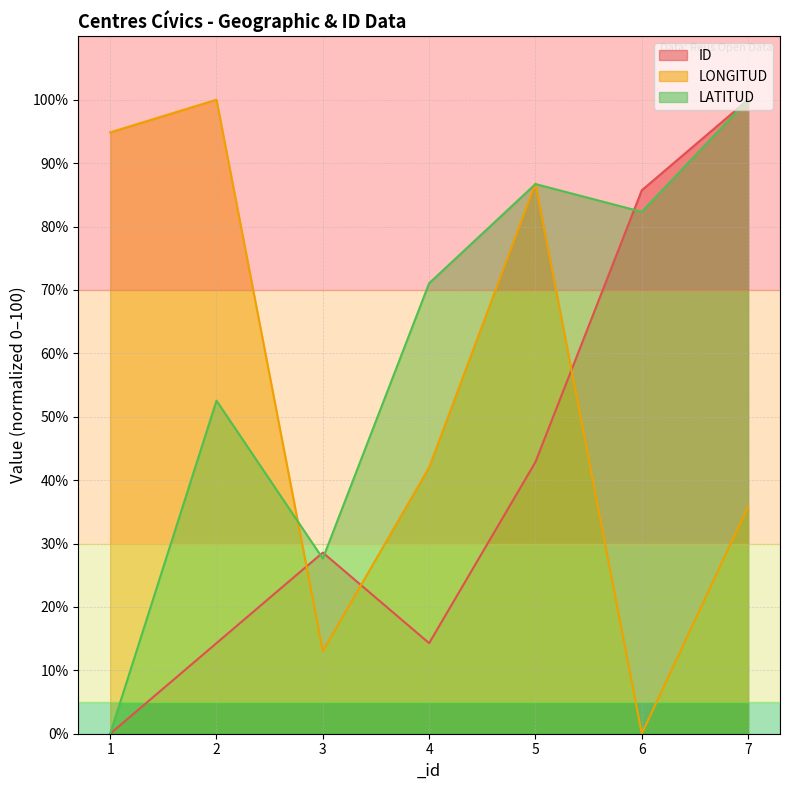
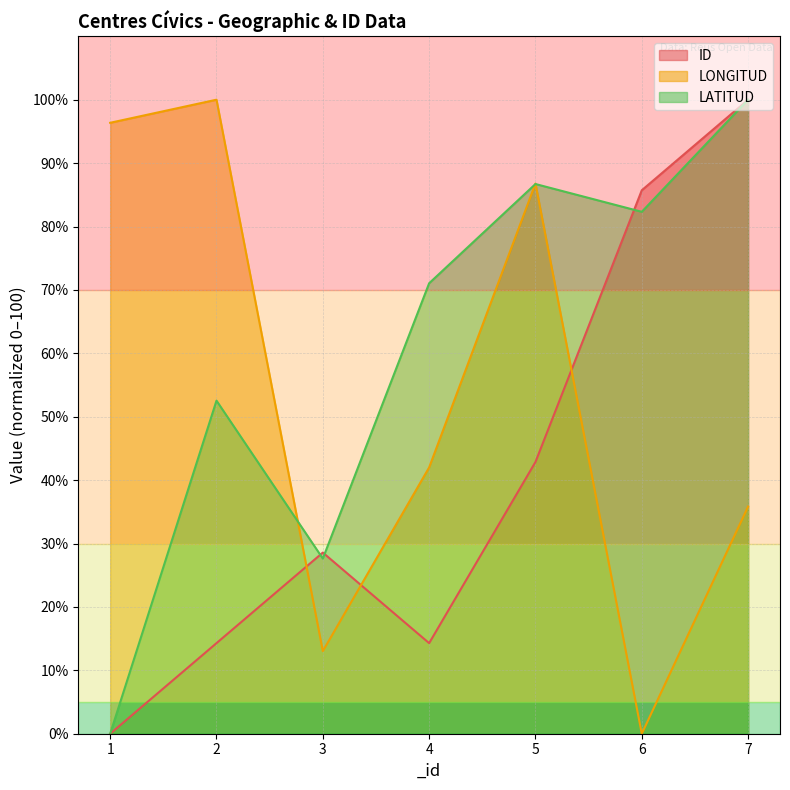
  {
    "ID": {
      "2": "14%",
      "3": "29%",
      "4": "14%",
      "5": "43%",
      "6": "86%"
    },
    "LONGITUD": {
-     "1": "95%",
+     "1": "96%",
      "2": "100%",
      "3": "13%",
      "4": "42%",
      "6": "0%",
      "7": "36%"
    },
    "LATITUD": {
      "2": "53%",
      "3": "28%",
      "4": "71%",
      "6": "82%"
    }
  }
